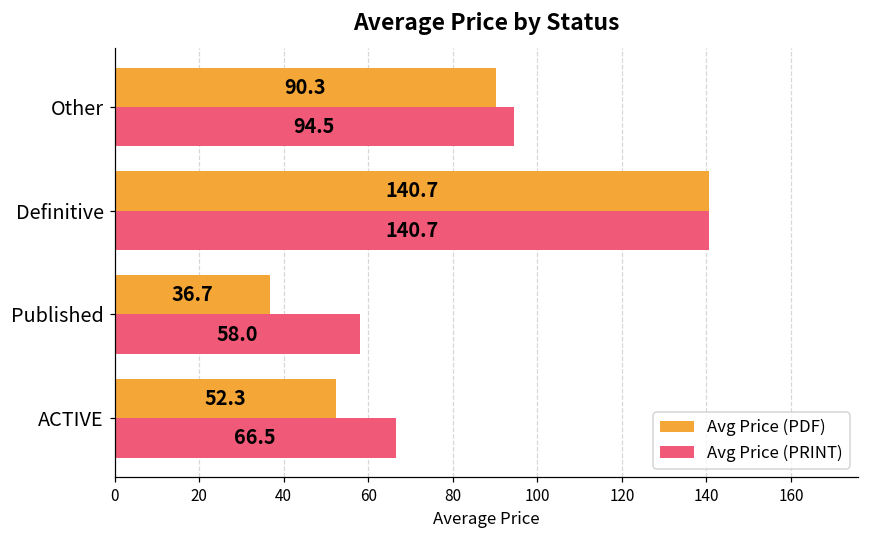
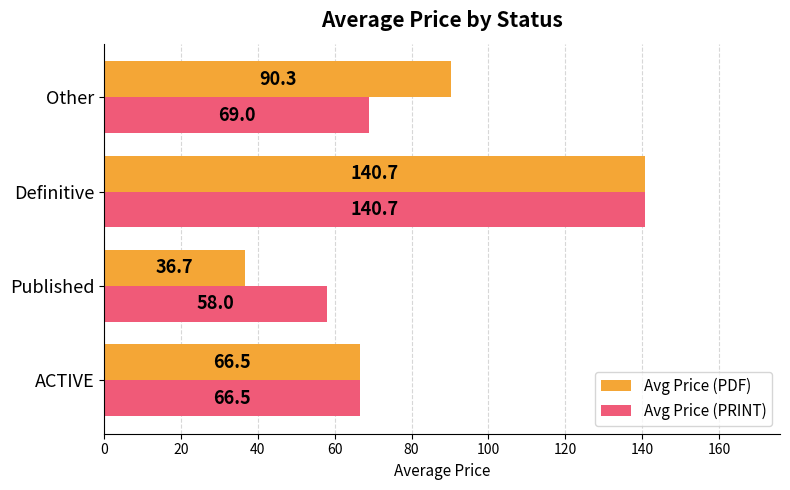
  {
    "Avg Price (PDF)": {
      "Other": 90.3,
      "Definitive": 140.7,
      "Published": 36.7,
-     "ACTIVE": 52.3
+     "ACTIVE": 66.5
    },
    "Avg Price (PRINT)": {
-     "Other": 94.5,
+     "Other": 69.0,
      "Definitive": 140.7,
      "Published": 58.0,
      "ACTIVE": 66.5
    }
  }
